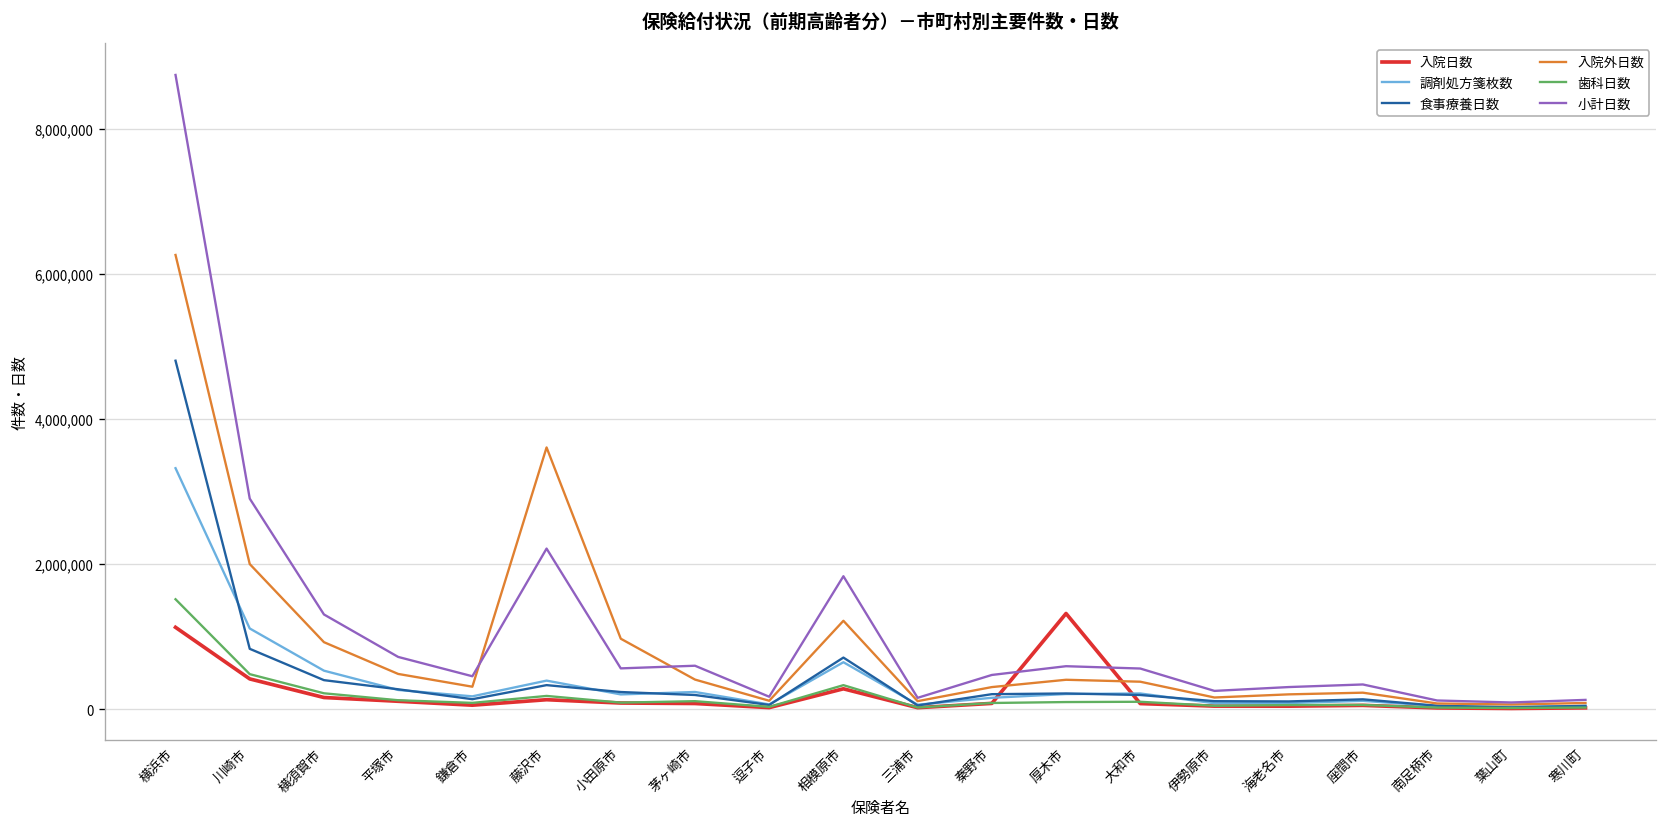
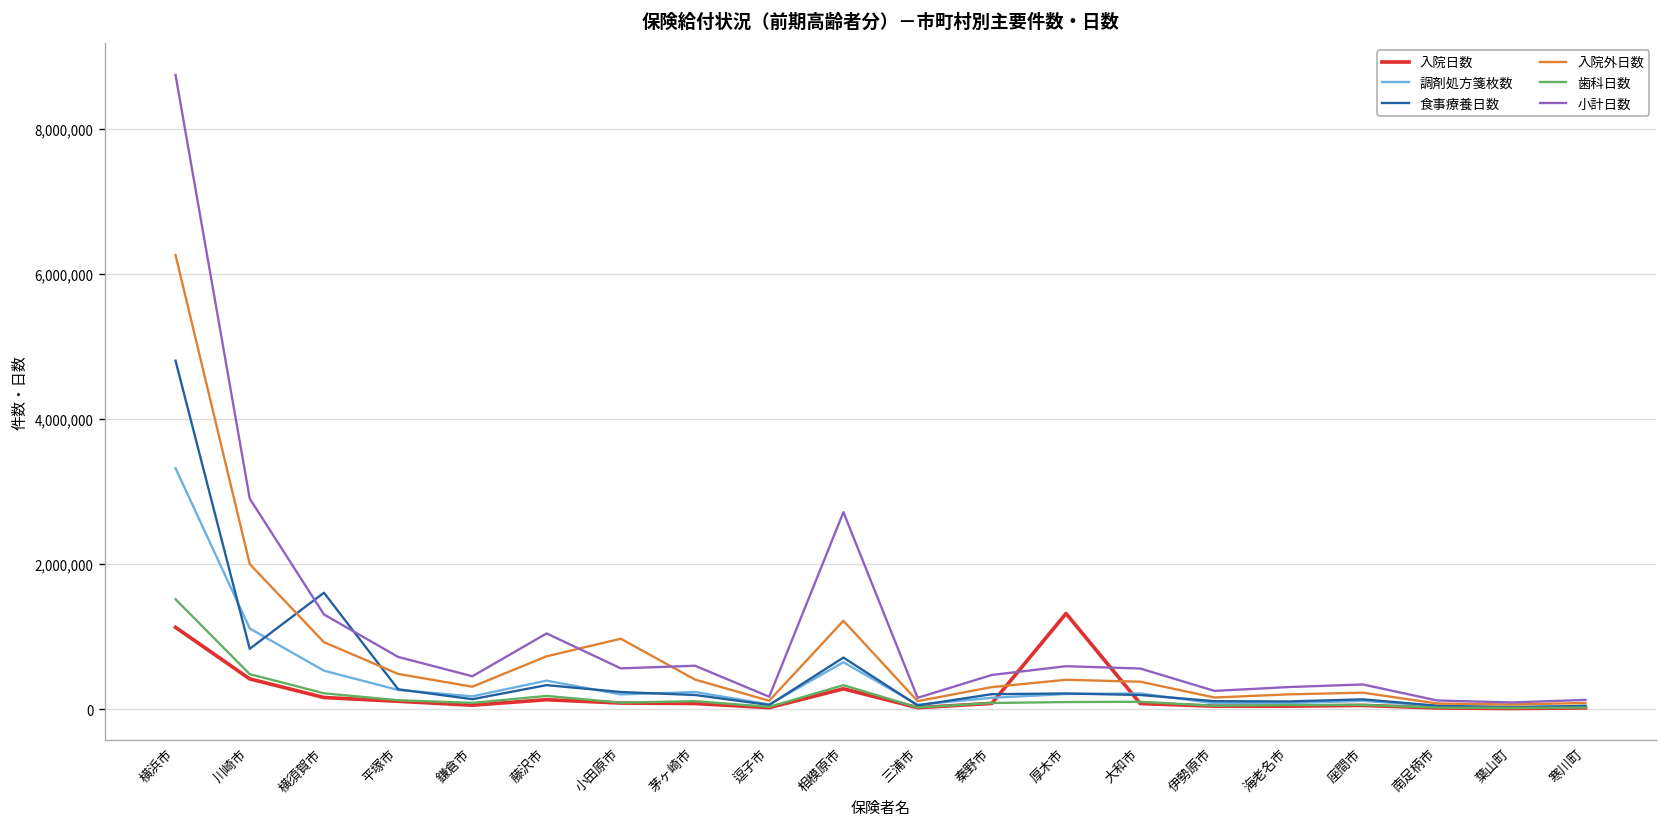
  {
    "入院日数": {
      "横浜市": "1,100,000",
      "川崎市": "400,000",
      "横須賀市": "200,000",
      "藤沢市": "100,000",
      "相模原市": "300,000",
      "厚木市": "1,300,000"
    },
    "調剤処方箋枚数": {
      "横浜市": "3,300,000",
      "川崎市": "1,100,000",
      "横須賀市": "500,000",
      "藤沢市": "400,000",
      "相模原市": "600,000",
      "秦野市": "200,000"
    },
    "食事療養日数": {
      "横浜市": "4,800,000",
      "川崎市": "800,000",
-     "横須賀市": "400,000",
+     "横須賀市": "1,600,000",
      "藤沢市": "300,000",
      "相模原市": "700,000",
      "秦野市": "200,000"
    },
    "入院外日数": {
      "横浜市": "6,300,000",
      "川崎市": "2,000,000",
      "横須賀市": "900,000",
      "平塚市": "500,000",
      "鎌倉市": "300,000",
-     "藤沢市": "3,600,000",
+     "藤沢市": "700,000",
      "小田原市": "1,000,000",
      "茅ヶ崎市": "400,000",
      "逗子市": "100,000",
      "相模原市": "1,200,000",
      "三浦市": "100,000",
      "秦野市": "300,000",
      "厚木市": "400,000",
      "大和市": "400,000",
      "伊勢原市": "200,000",
      "海老名市": "200,000",
      "座間市": "200,000"
    },
    "歯科日数": {
      "横浜市": "1,500,000",
      "川崎市": "500,000",
      "横須賀市": "200,000",
      "藤沢市": "200,000",
      "相模原市": "300,000",
      "厚木市": "100,000"
    },
    "小計日数": {
      "横浜市": "8,700,000",
      "川崎市": "2,900,000",
      "横須賀市": "1,300,000",
      "平塚市": "700,000",
      "鎌倉市": "500,000",
-     "藤沢市": "2,200,000",
+     "藤沢市": "1,000,000",
      "小田原市": "600,000",
      "茅ヶ崎市": "600,000",
      "逗子市": "200,000",
-     "相模原市": "1,800,000",
+     "相模原市": "2,700,000",
      "三浦市": "200,000",
      "秦野市": "500,000",
      "厚木市": "600,000",
      "大和市": "600,000",
      "伊勢原市": "300,000",
      "海老名市": "300,000",
      "座間市": "300,000",
      "寒川町": "100,000"
    }
  }
